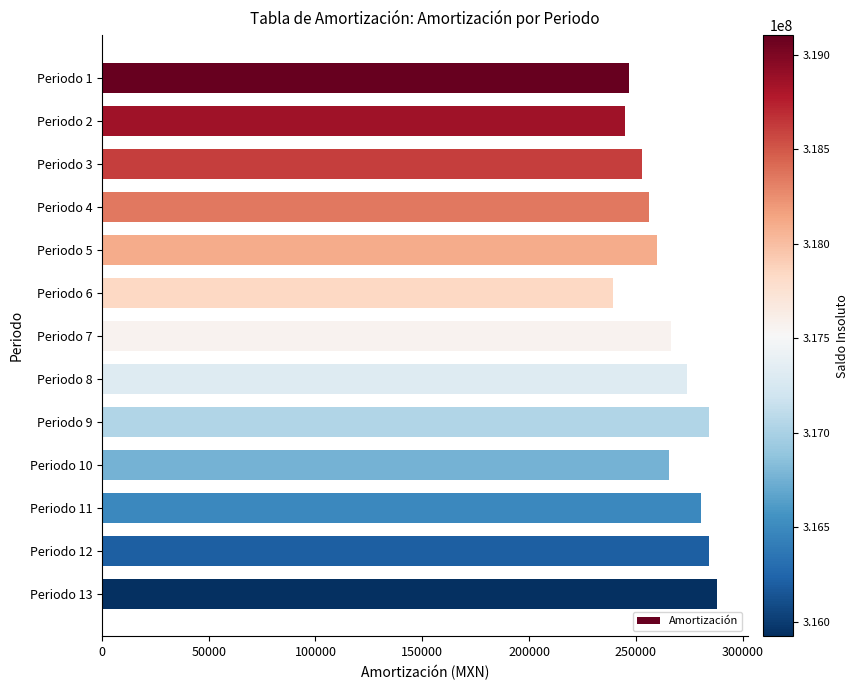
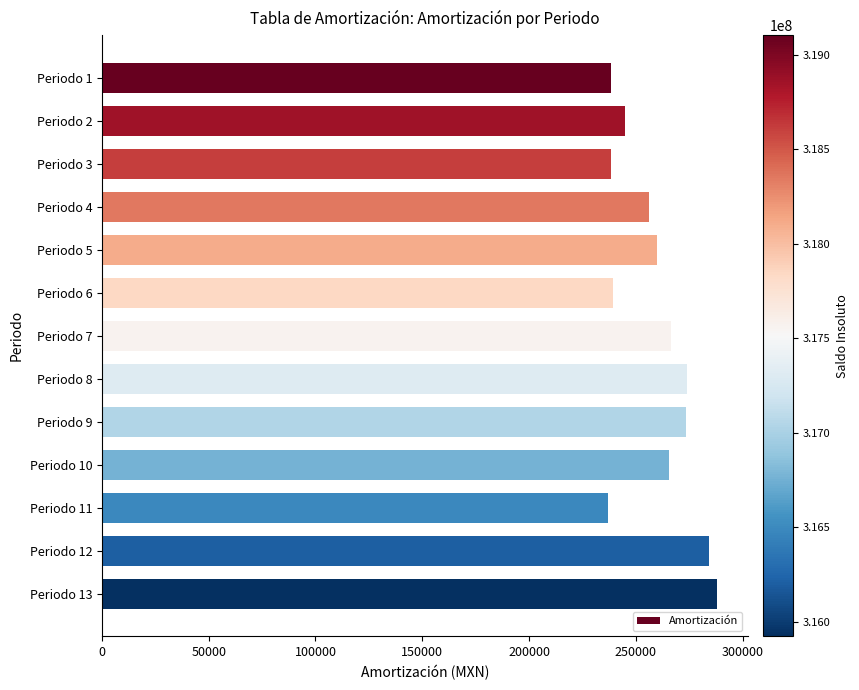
  {
-   "Periodo 1": 247000,
+   "Periodo 1": 238000,
    "Periodo 2": 245000,
-   "Periodo 3": 253000,
+   "Periodo 3": 238000,
    "Periodo 4": 256000,
    "Periodo 5": 260000,
    "Periodo 6": 239000,
    "Periodo 7": 267000,
    "Periodo 8": 274000,
-   "Periodo 9": 284000,
+   "Periodo 9": 273000,
    "Periodo 10": 265000,
-   "Periodo 11": 281000,
+   "Periodo 11": 237000,
    "Periodo 12": 284000,
    "Periodo 13": 288000
  }
